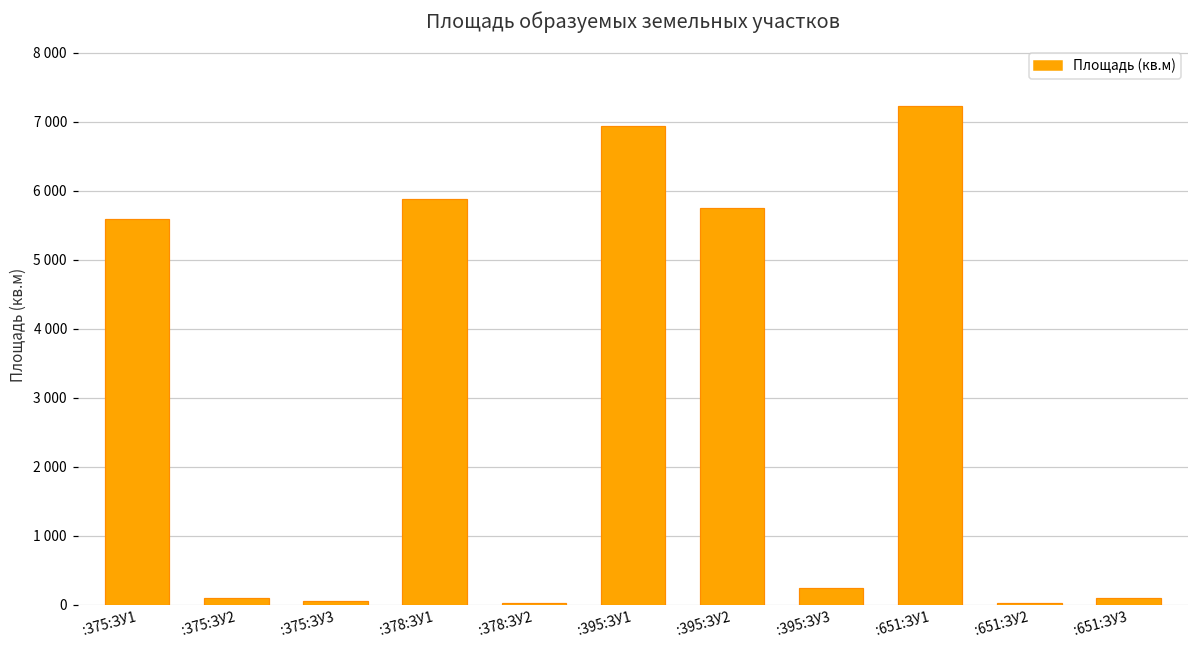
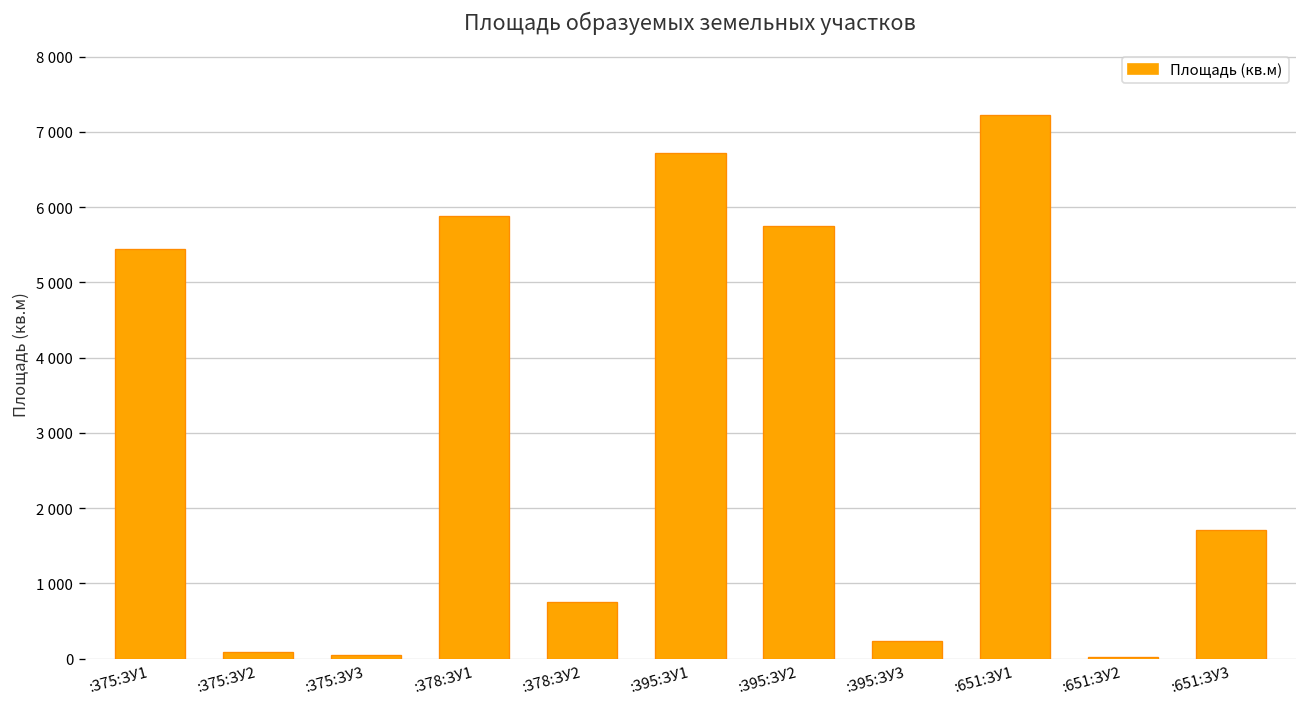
  {
-   ":375:ЗУ1": 5600,
+   ":375:ЗУ1": 5500,
    ":375:ЗУ2": 100,
    ":375:ЗУ3": 0,
    ":378:ЗУ1": 5900,
-   ":378:ЗУ2": 0,
-   ":395:ЗУ1": 6900,
+   ":378:ЗУ2": 700,
+   ":395:ЗУ1": 6700,
    ":395:ЗУ2": 5700,
    ":395:ЗУ3": 200,
    ":651:ЗУ1": 7200,
-   ":651:ЗУ3": 100
+   ":651:ЗУ3": 1700
  }
